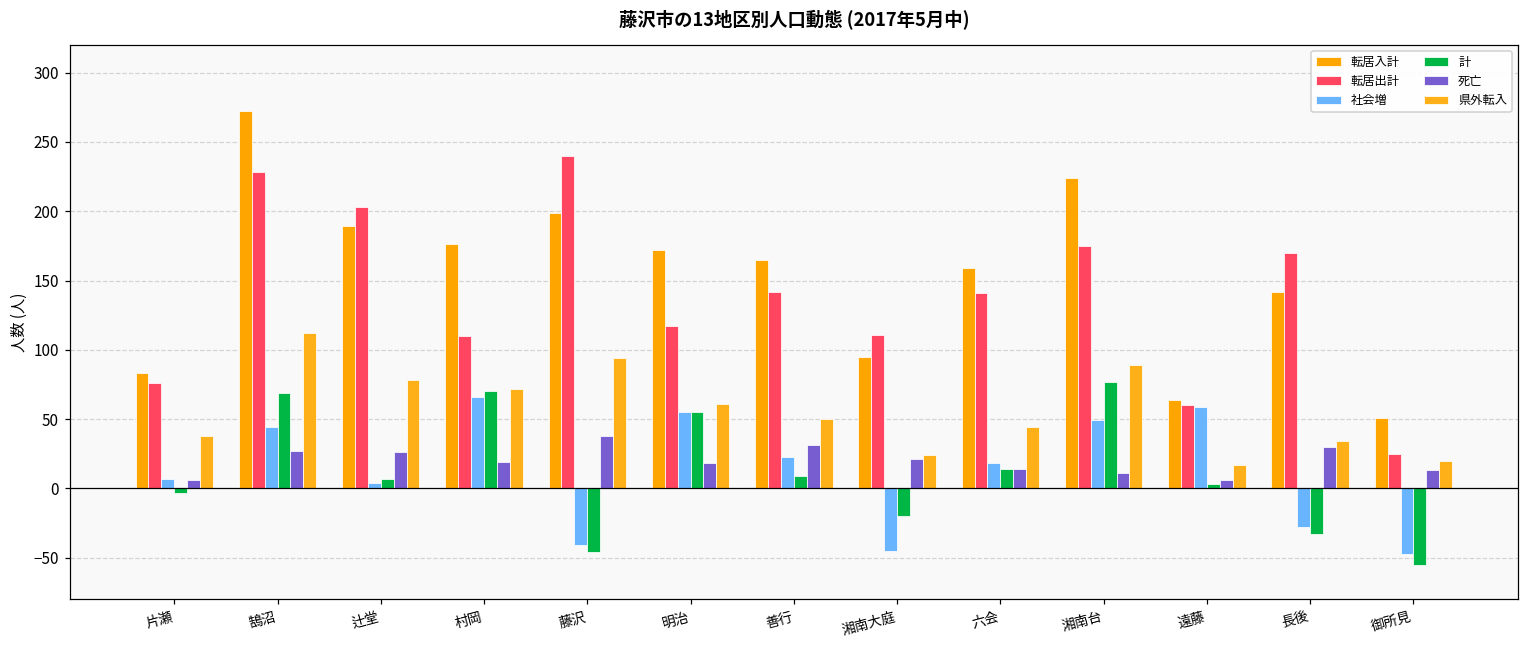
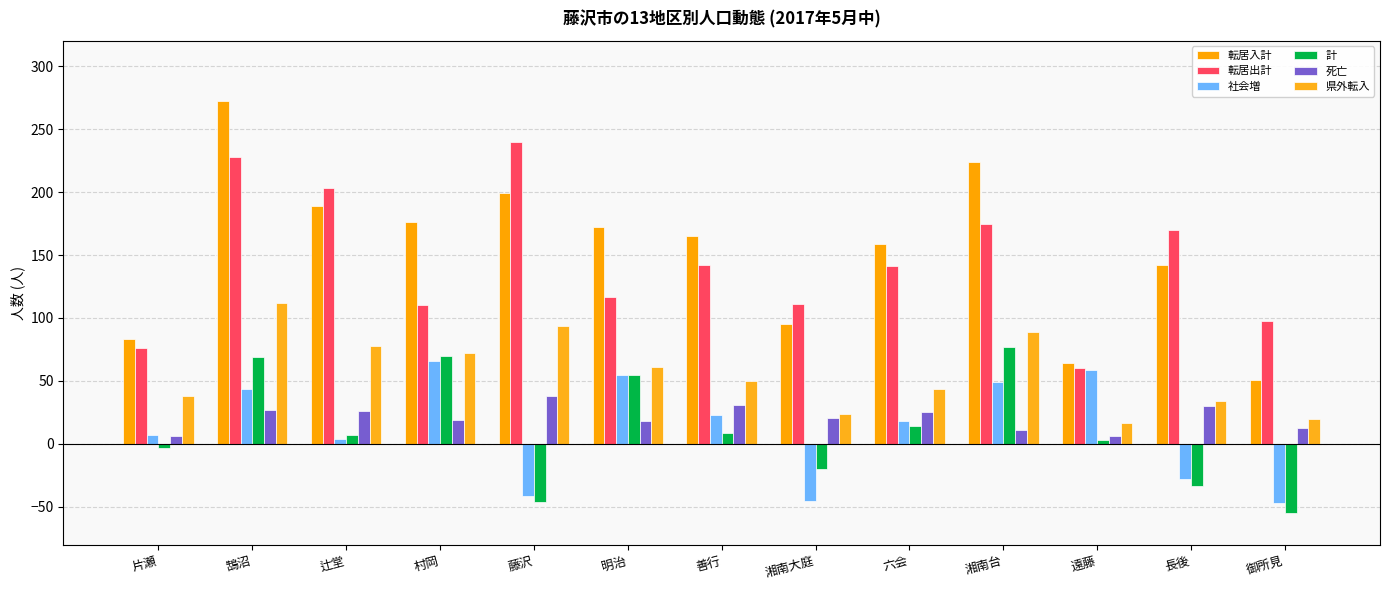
  {
    "転居出計": {
      "片瀬": 76,
      "鵠沼": 228,
      "辻堂": 203,
      "村岡": 110,
      "藤沢": 240,
      "明治": 117,
      "善行": 142,
      "湘南大庭": 111,
      "六会": 141,
      "湘南台": 175,
      "遠藤": 60,
      "長後": 170,
-     "御所見": 25
+     "御所見": 98
    },
    "社会増": {
      "片瀬": 7,
      "鵠沼": 44,
      "辻堂": 4,
      "村岡": 66,
      "藤沢": -41,
      "明治": 55,
      "善行": 23,
      "湘南大庭": -45,
      "六会": 18,
      "湘南台": 49,
      "遠藤": 59,
      "長後": -28,
      "御所見": -47
    },
    "計": {
      "片瀬": -3,
      "鵠沼": 69,
      "辻堂": 7,
      "村岡": 70,
      "藤沢": -46,
      "明治": 55,
      "善行": 9,
      "湘南大庭": -20,
      "六会": 14,
      "湘南台": 77,
      "遠藤": 3,
      "長後": -33,
      "御所見": -55
    },
    "死亡": {
      "片瀬": 6,
      "鵠沼": 27,
      "辻堂": 26,
      "村岡": 19,
      "藤沢": 38,
      "明治": 18,
      "善行": 31,
      "湘南大庭": 21,
-     "六会": 14,
+     "六会": 25,
      "湘南台": 11,
      "遠藤": 6,
      "長後": 30,
      "御所見": 13
    }
  }
